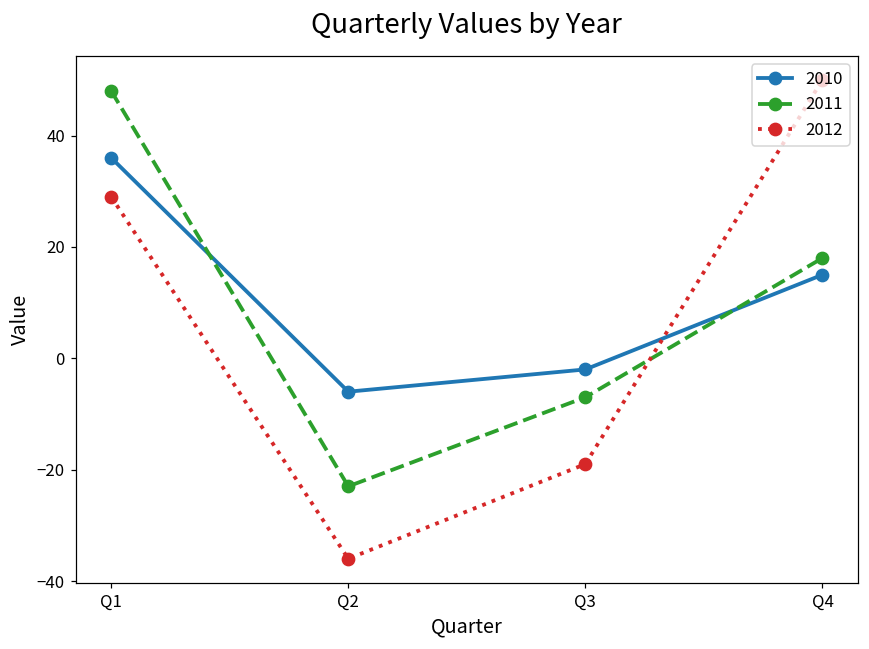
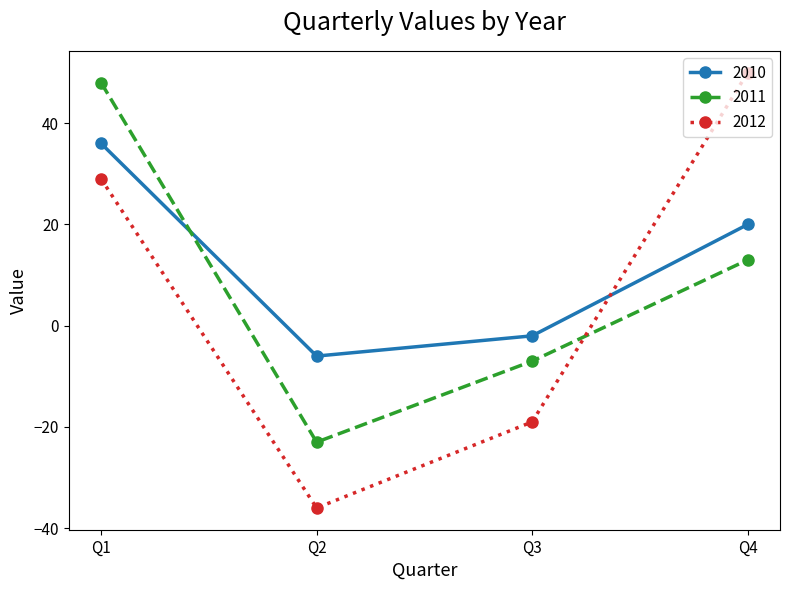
  {
    "2010": {
      "Q1": 36,
      "Q2": -6,
      "Q3": -2,
-     "Q4": 15
+     "Q4": 20
    },
    "2011": {
      "Q1": 48,
      "Q2": -23,
      "Q3": -7,
-     "Q4": 18
+     "Q4": 13
    },
    "2012": {
      "Q1": 29,
      "Q2": -36,
      "Q3": -19
    }
  }
